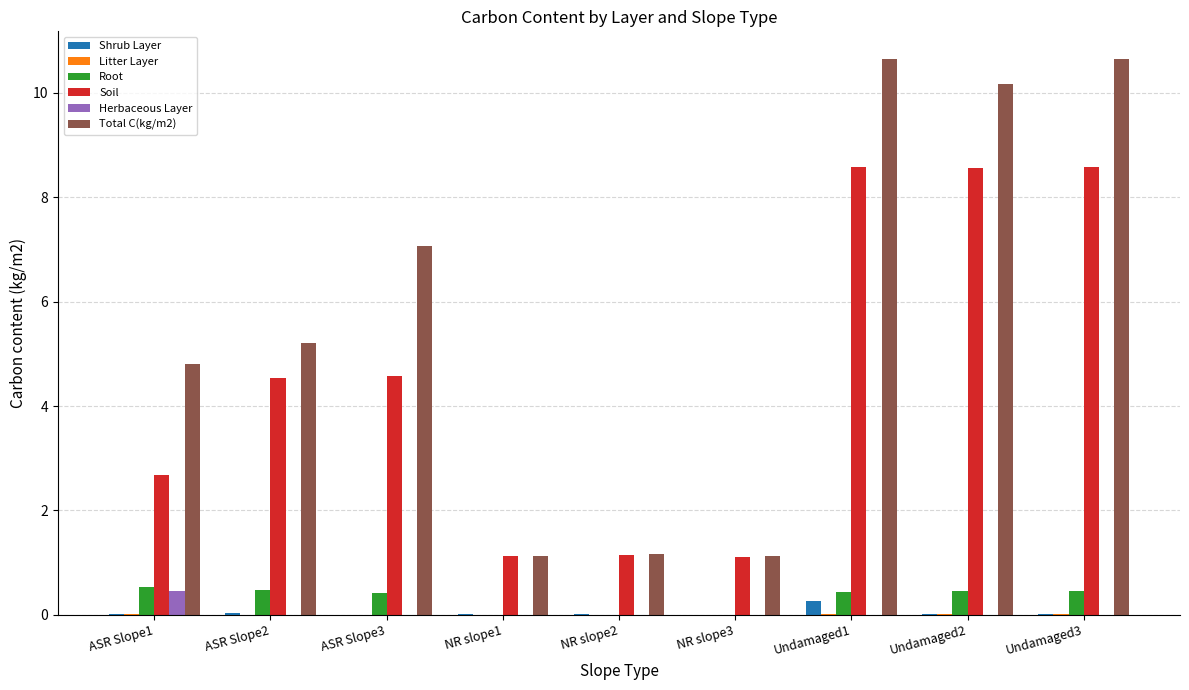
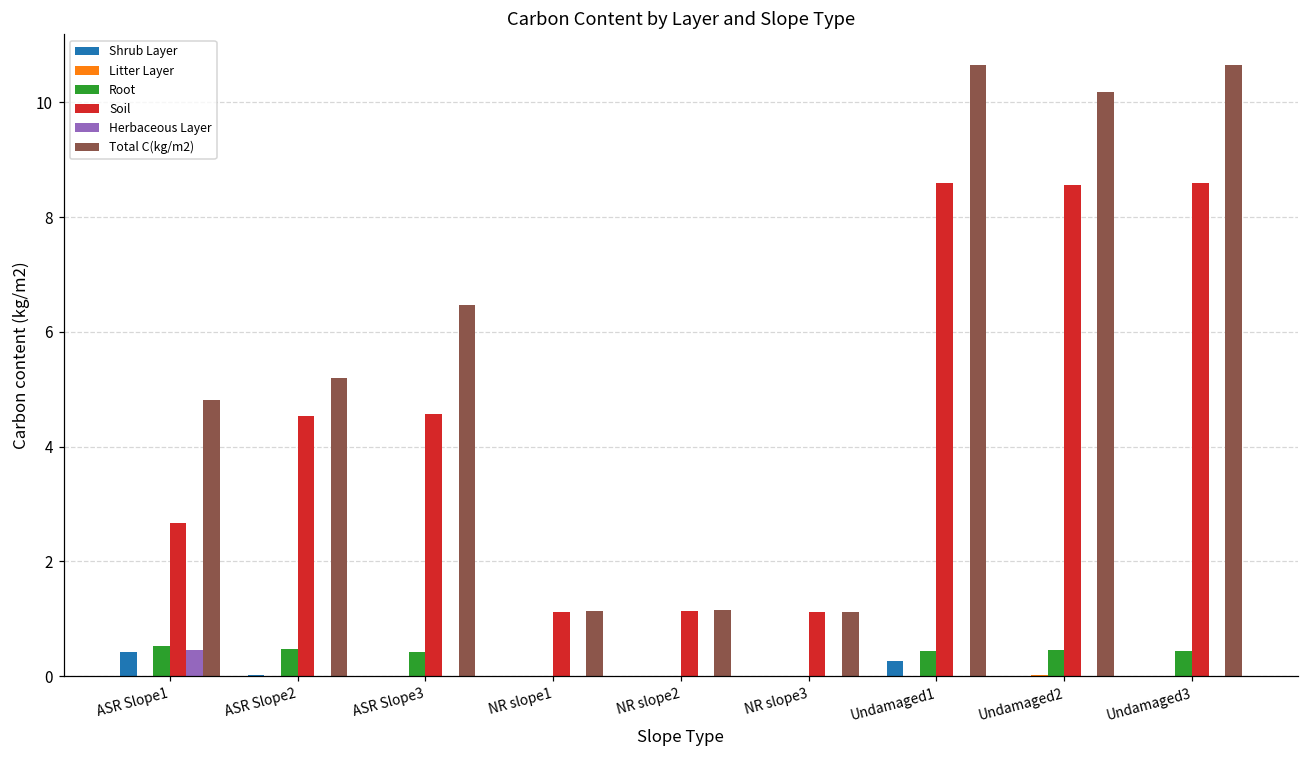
  {
    "Shrub Layer": {
-     "ASR Slope1": 0.0,
+     "ASR Slope1": 0.4,
      "Undamaged1": 0.3
    },
    "Root": {
      "ASR Slope1": 0.5,
      "ASR Slope2": 0.5,
      "ASR Slope3": 0.4,
      "Undamaged1": 0.4,
      "Undamaged2": 0.5,
      "Undamaged3": 0.4
    },
    "Soil": {
      "ASR Slope1": 2.7,
      "ASR Slope2": 4.5,
      "ASR Slope3": 4.6,
      "NR slope1": 1.1,
      "NR slope2": 1.1,
      "NR slope3": 1.1,
      "Undamaged1": 8.6,
      "Undamaged2": 8.6,
      "Undamaged3": 8.6
    },
    "Herbaceous Layer": {
      "ASR Slope1": 0.5
    },
    "Total C(kg/m2)": {
      "ASR Slope1": 4.8,
      "ASR Slope2": 5.2,
-     "ASR Slope3": 7.1,
+     "ASR Slope3": 6.5,
      "NR slope1": 1.1,
      "NR slope2": 1.2,
      "NR slope3": 1.1,
      "Undamaged1": 10.6,
      "Undamaged2": 10.2,
      "Undamaged3": 10.6
    }
  }
